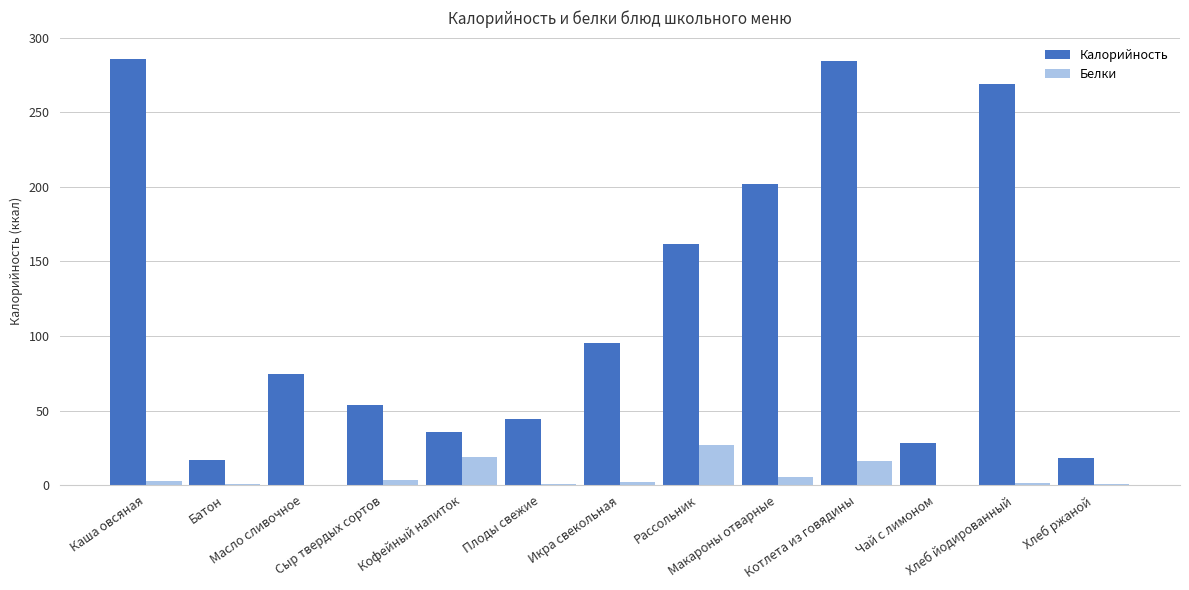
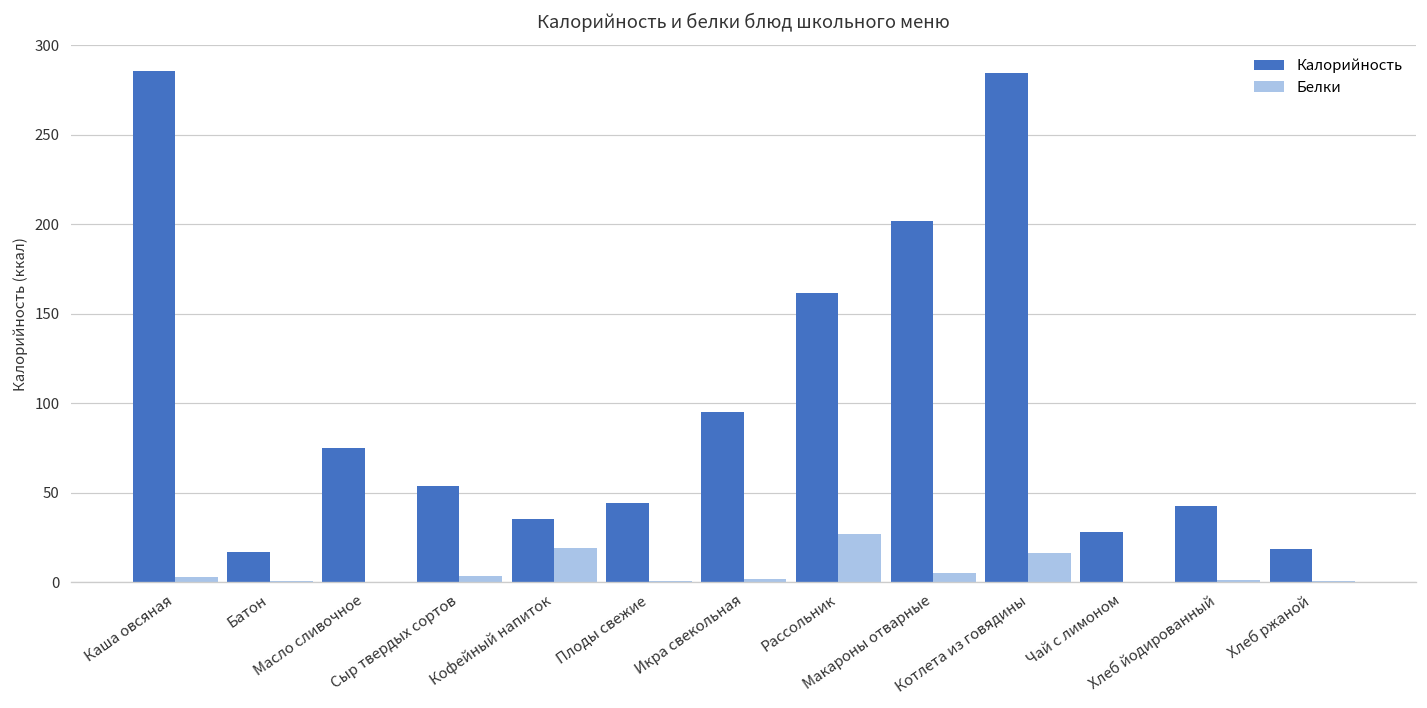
  {
    "Калорийность": {
      "Каша овсяная": 286,
      "Батон": 17,
      "Масло сливочное": 75,
      "Сыр твердых сортов": 54,
      "Кофейный напиток": 36,
      "Плоды свежие": 44,
      "Икра свекольная": 95,
      "Рассольник": 162,
      "Макароны отварные": 202,
      "Котлета из говядины": 284,
      "Чай с лимоном": 28,
-     "Хлеб йодированный": 269,
+     "Хлеб йодированный": 43,
      "Хлеб ржаной": 18
    },
    "Белки": {
      "Каша овсяная": 3,
      "Сыр твердых сортов": 4,
      "Кофейный напиток": 19,
      "Икра свекольная": 2,
      "Рассольник": 27,
      "Макароны отварные": 5,
      "Котлета из говядины": 16
    }
  }
